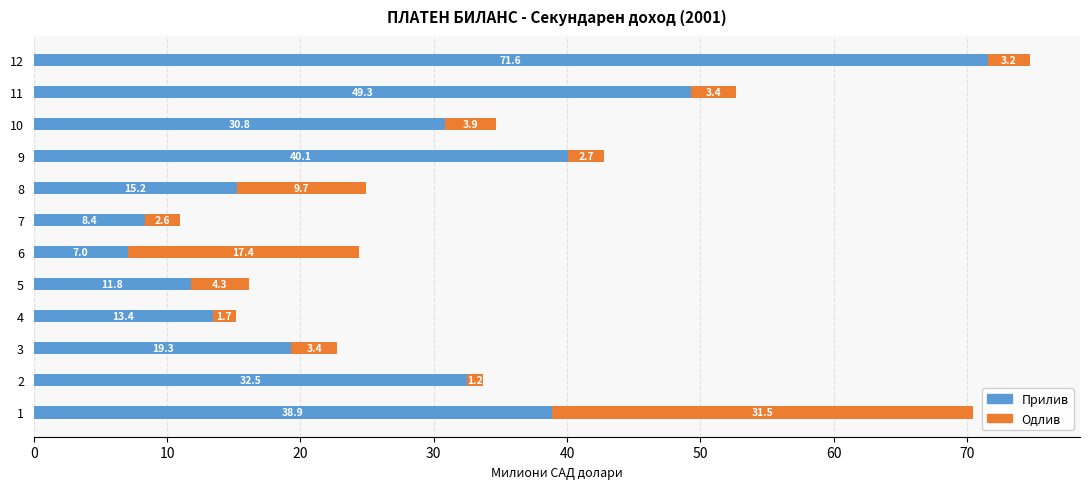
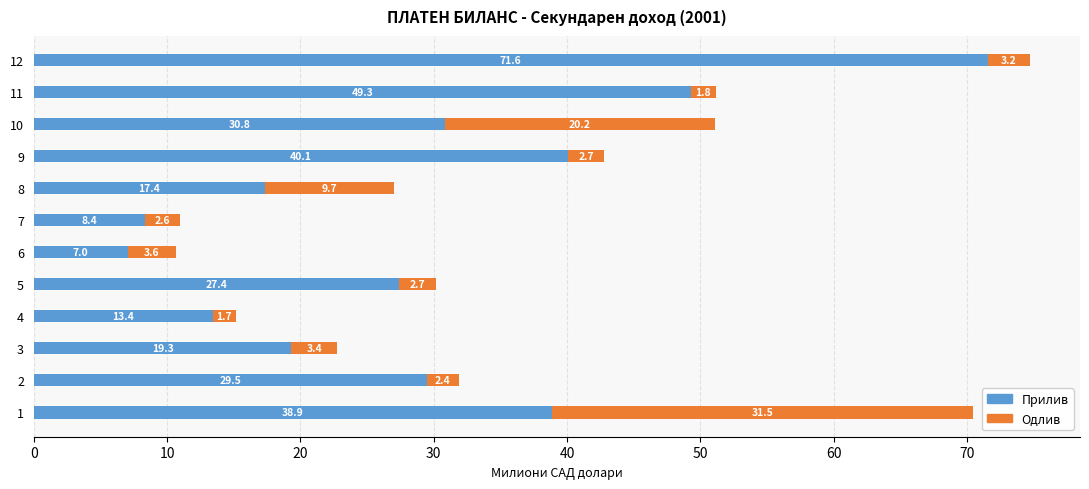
  {
    "Прилив": {
      "12": 71.6,
      "11": 49.3,
      "10": 30.8,
      "9": 40.1,
-     "8": 15.2,
+     "8": 17.4,
      "7": 8.4,
      "6": 7.0,
-     "5": 11.8,
+     "5": 27.4,
      "4": 13.4,
      "3": 19.3,
-     "2": 32.5,
+     "2": 29.5,
      "1": 38.9
    },
    "Одлив": {
      "12": 3.2,
-     "11": 3.4,
-     "10": 3.9,
+     "11": 1.8,
+     "10": 20.2,
      "9": 2.7,
      "8": 9.7,
      "7": 2.6,
-     "6": 17.4,
-     "5": 4.3,
+     "6": 3.6,
+     "5": 2.7,
      "4": 1.7,
      "3": 3.4,
-     "2": 1.2,
+     "2": 2.4,
      "1": 31.5
    }
  }
